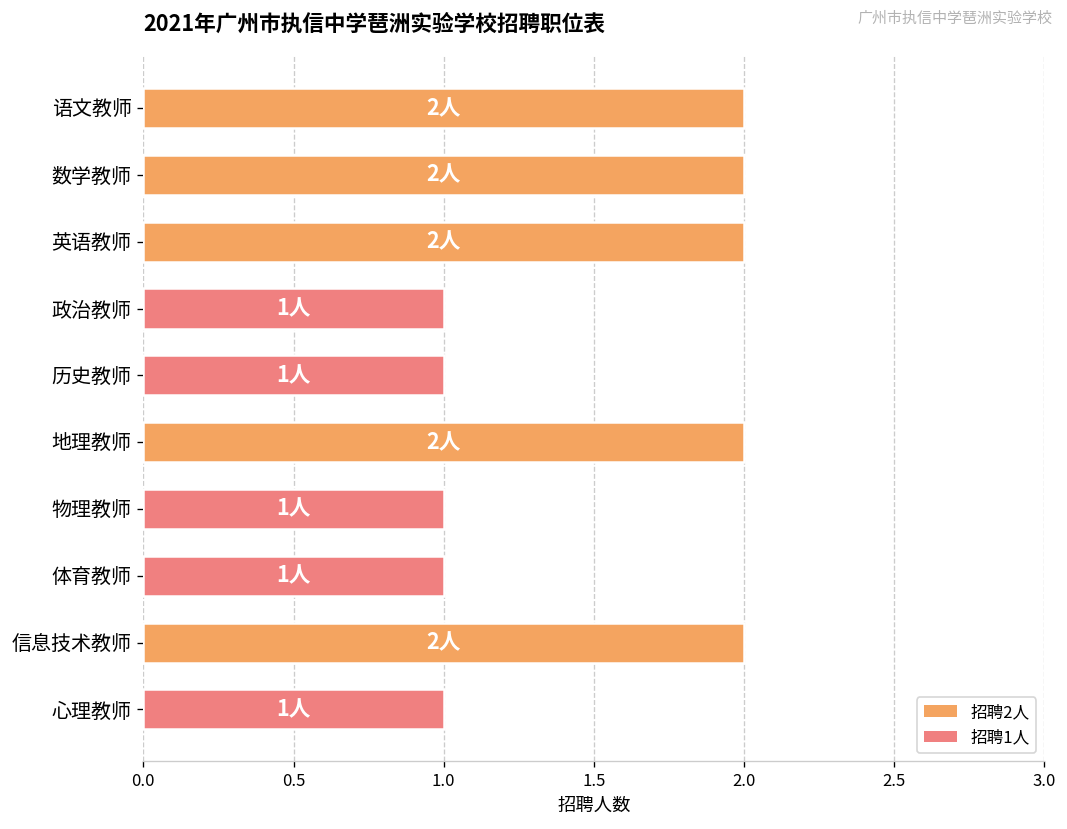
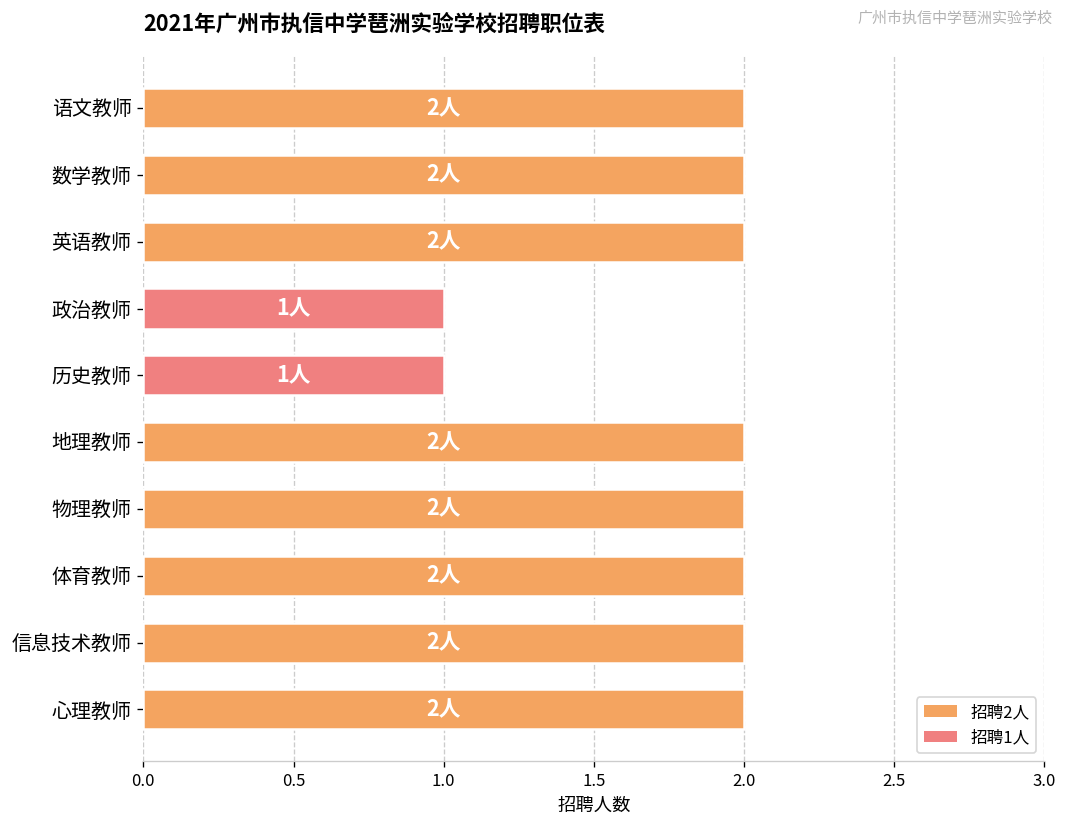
  {
    "语文教师": "2人",
    "数学教师": "2人",
    "英语教师": "2人",
    "政治教师": "1人",
    "历史教师": "1人",
    "地理教师": "2人",
-   "物理教师": "1人",
-   "体育教师": "1人",
+   "物理教师": "2人",
+   "体育教师": "2人",
    "信息技术教师": "2人",
-   "心理教师": "1人"
+   "心理教师": "2人"
  }
